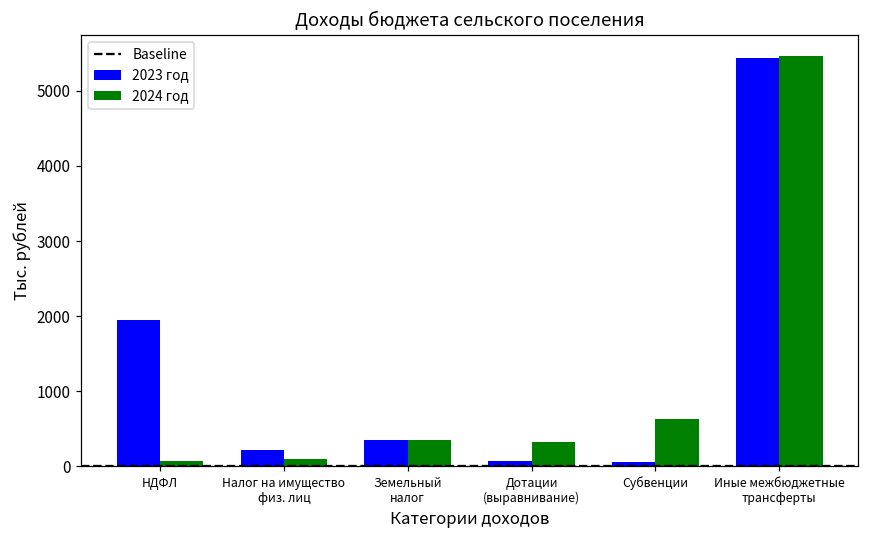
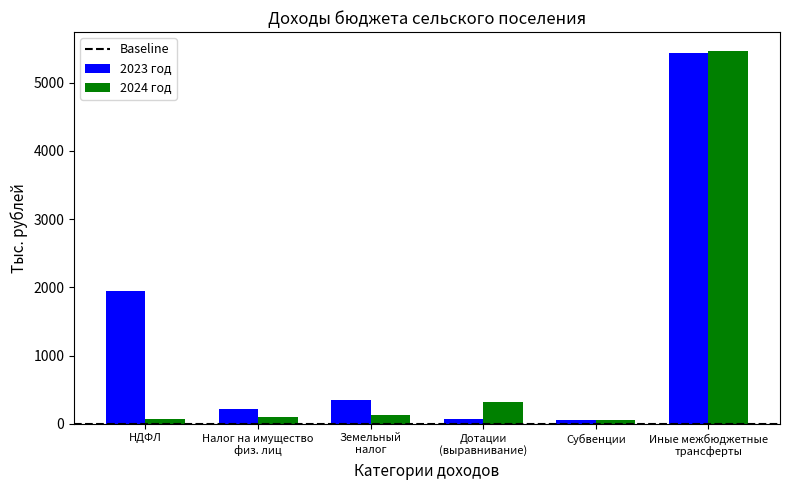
  {
    "2023 год": {
      "НДФЛ": 2000,
      "Налог на имущество физ. лиц": 200,
      "Земельный налог": 300,
      "Дотации (выравнивание)": 100,
      "Субвенции": 100,
      "Иные межбюджетные трансферты": 5400
    },
    "2024 год": {
      "НДФЛ": 100,
      "Налог на имущество физ. лиц": 100,
-     "Земельный налог": 300,
+     "Земельный налог": 100,
      "Дотации (выравнивание)": 300,
-     "Субвенции": 600,
+     "Субвенции": 100,
      "Иные межбюджетные трансферты": 5500
    }
  }
